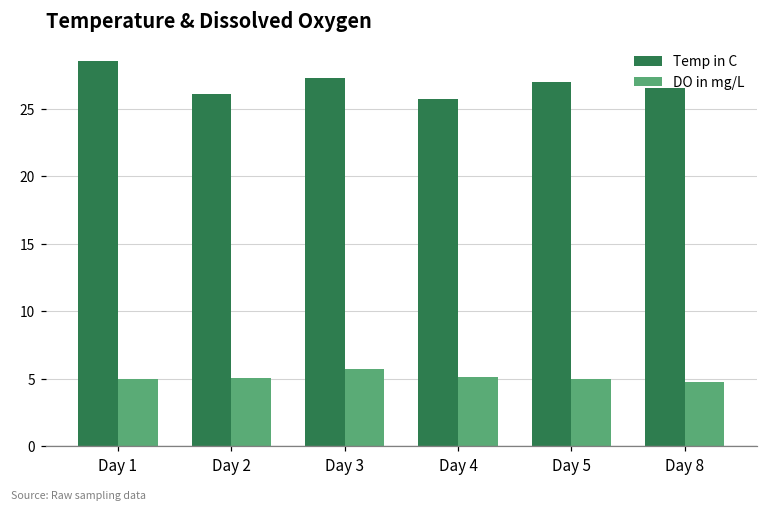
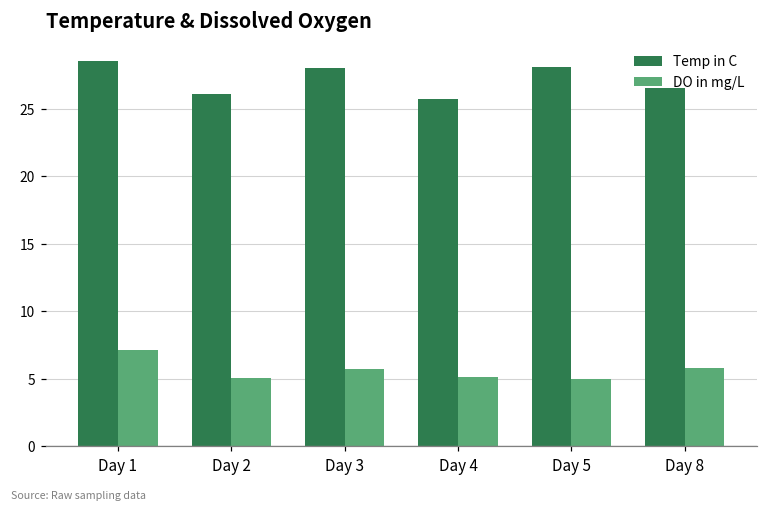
  {
    "Temp in C": {
      "Day 1": 28.5,
      "Day 2": 26.1,
-     "Day 3": 27.3,
+     "Day 3": 28.0,
      "Day 4": 25.7,
-     "Day 5": 27.0,
+     "Day 5": 28.1,
      "Day 8": 26.5
    },
    "DO in mg/L": {
-     "Day 1": 5.0,
+     "Day 1": 7.1,
      "Day 2": 5.1,
      "Day 3": 5.7,
      "Day 4": 5.1,
      "Day 5": 5.0,
-     "Day 8": 4.8
+     "Day 8": 5.8
    }
  }
